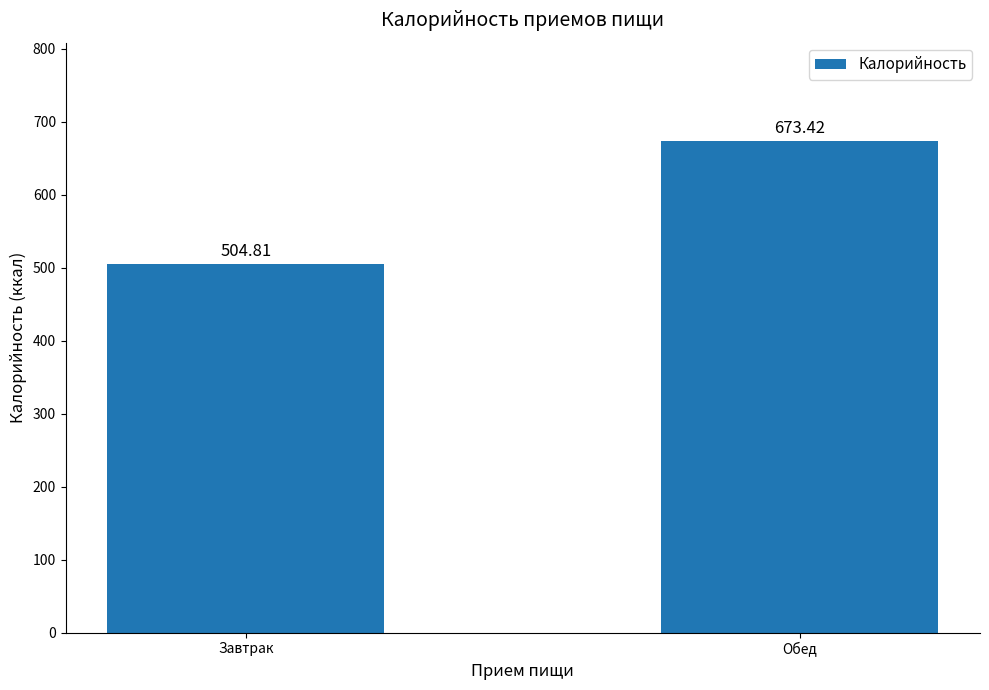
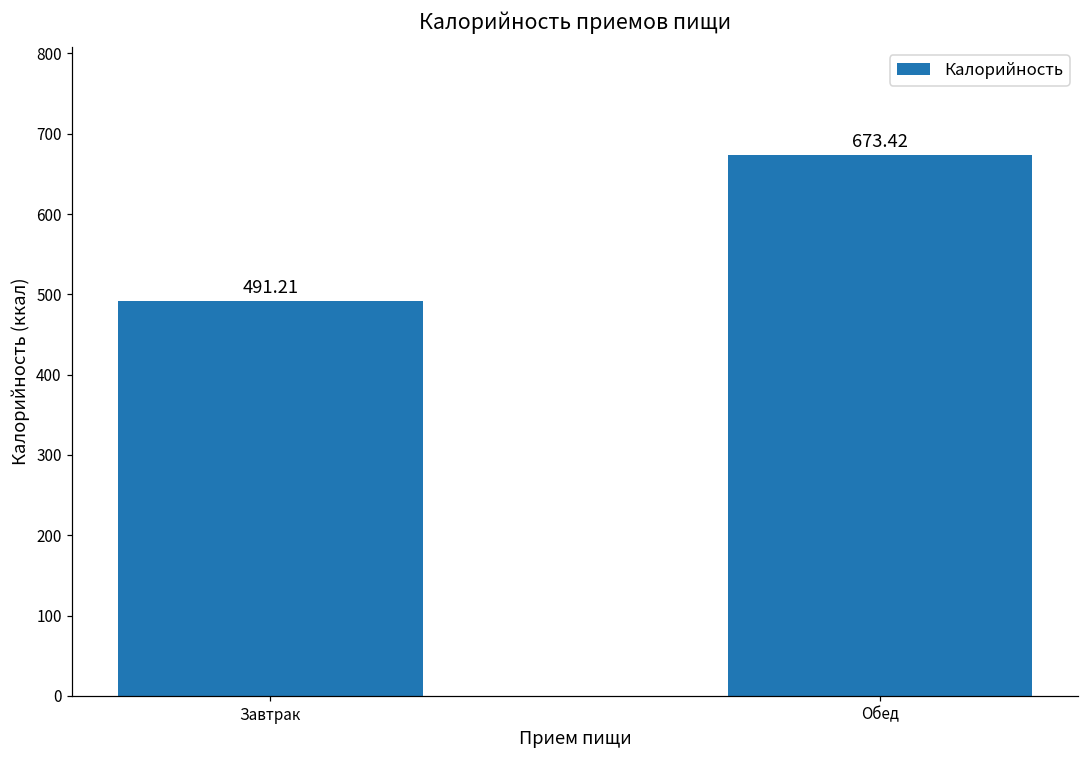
  {
-   "Завтрак": 504.81,
+   "Завтрак": 491.21,
    "Обед": 673.42
  }
